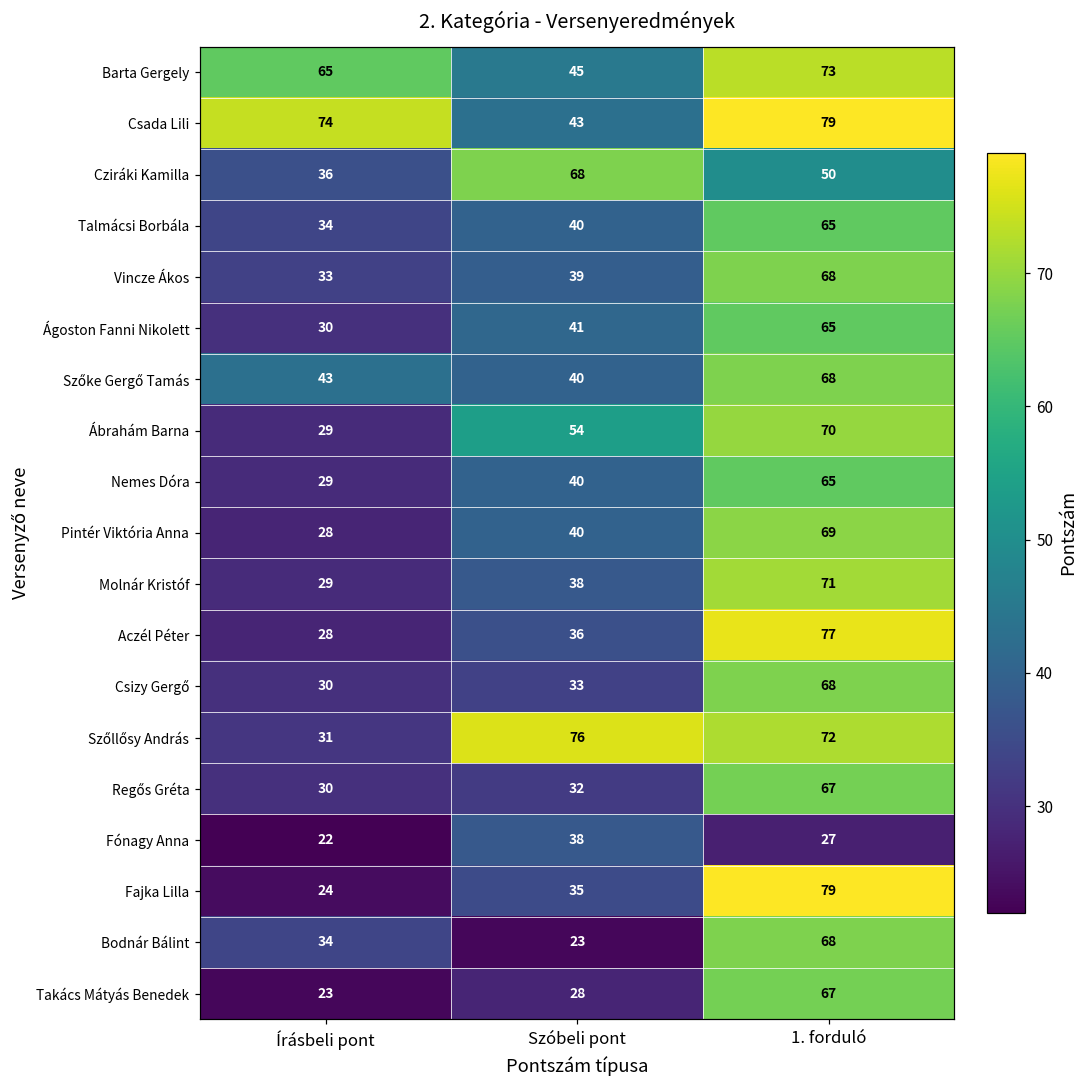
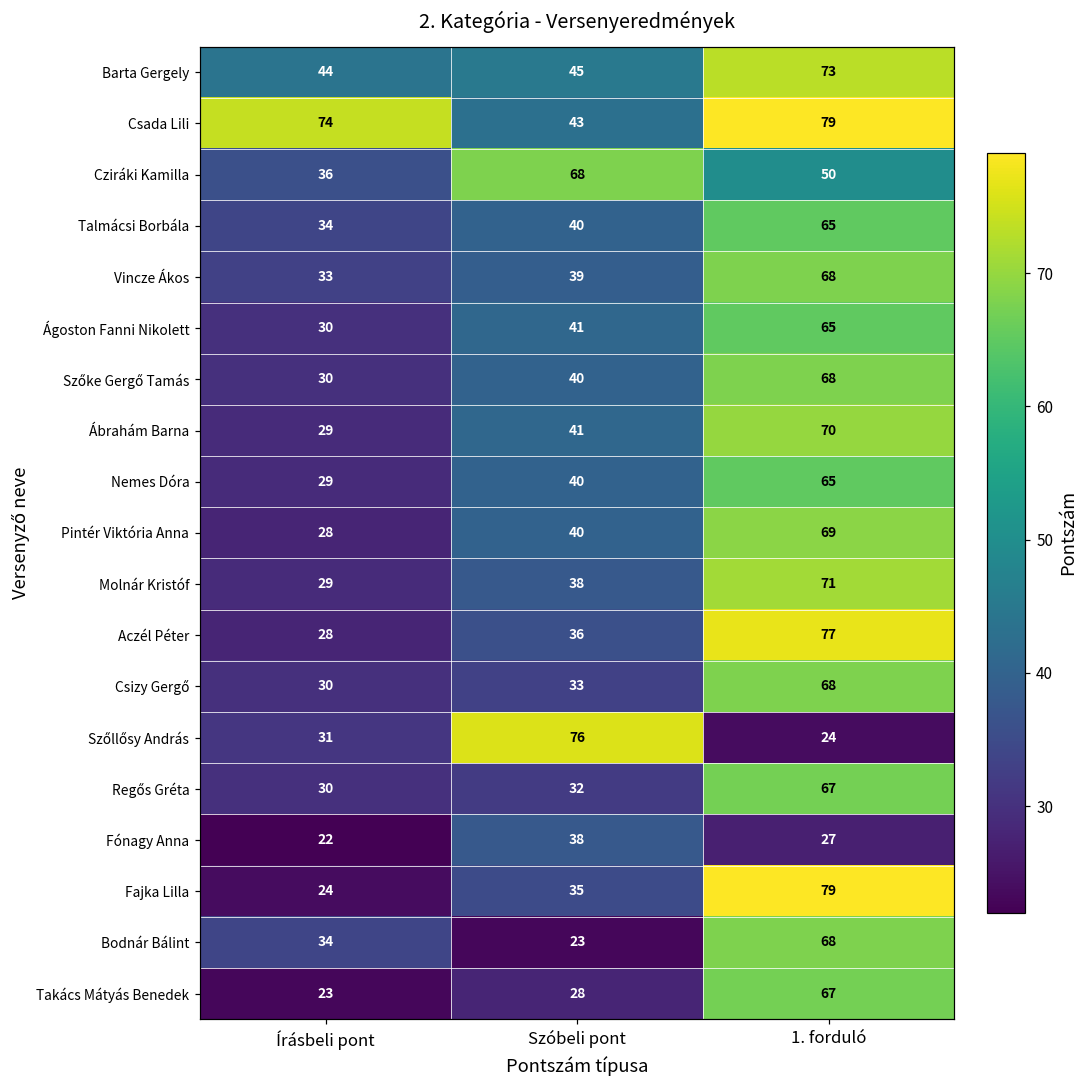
  {
    "Barta Gergely": {
-     "Írásbeli pont": 65,
+     "Írásbeli pont": 44,
      "Szóbeli pont": 45,
      "1. forduló": 73
    },
    "Csada Lili": {
      "Írásbeli pont": 74,
      "Szóbeli pont": 43,
      "1. forduló": 79
    },
    "Cziráki Kamilla": {
      "Írásbeli pont": 36,
      "Szóbeli pont": 68,
      "1. forduló": 50
    },
    "Talmácsi Borbála": {
      "Írásbeli pont": 34,
      "Szóbeli pont": 40,
      "1. forduló": 65
    },
    "Vincze Ákos": {
      "Írásbeli pont": 33,
      "Szóbeli pont": 39,
      "1. forduló": 68
    },
    "Ágoston Fanni Nikolett": {
      "Írásbeli pont": 30,
      "Szóbeli pont": 41,
      "1. forduló": 65
    },
    "Szőke Gergő Tamás": {
-     "Írásbeli pont": 43,
+     "Írásbeli pont": 30,
      "Szóbeli pont": 40,
      "1. forduló": 68
    },
    "Ábrahám Barna": {
      "Írásbeli pont": 29,
-     "Szóbeli pont": 54,
+     "Szóbeli pont": 41,
      "1. forduló": 70
    },
    "Nemes Dóra": {
      "Írásbeli pont": 29,
      "Szóbeli pont": 40,
      "1. forduló": 65
    },
    "Pintér Viktória Anna": {
      "Írásbeli pont": 28,
      "Szóbeli pont": 40,
      "1. forduló": 69
    },
    "Molnár Kristóf": {
      "Írásbeli pont": 29,
      "Szóbeli pont": 38,
      "1. forduló": 71
    },
    "Aczél Péter": {
      "Írásbeli pont": 28,
      "Szóbeli pont": 36,
      "1. forduló": 77
    },
    "Csizy Gergő": {
      "Írásbeli pont": 30,
      "Szóbeli pont": 33,
      "1. forduló": 68
    },
    "Szőllősy András": {
      "Írásbeli pont": 31,
      "Szóbeli pont": 76,
-     "1. forduló": 72
+     "1. forduló": 24
    },
    "Regős Gréta": {
      "Írásbeli pont": 30,
      "Szóbeli pont": 32,
      "1. forduló": 67
    },
    "Fónagy Anna": {
      "Írásbeli pont": 22,
      "Szóbeli pont": 38,
      "1. forduló": 27
    },
    "Fajka Lilla": {
      "Írásbeli pont": 24,
      "Szóbeli pont": 35,
      "1. forduló": 79
    },
    "Bodnár Bálint": {
      "Írásbeli pont": 34,
      "Szóbeli pont": 23,
      "1. forduló": 68
    },
    "Takács Mátyás Benedek": {
      "Írásbeli pont": 23,
      "Szóbeli pont": 28,
      "1. forduló": 67
    }
  }
